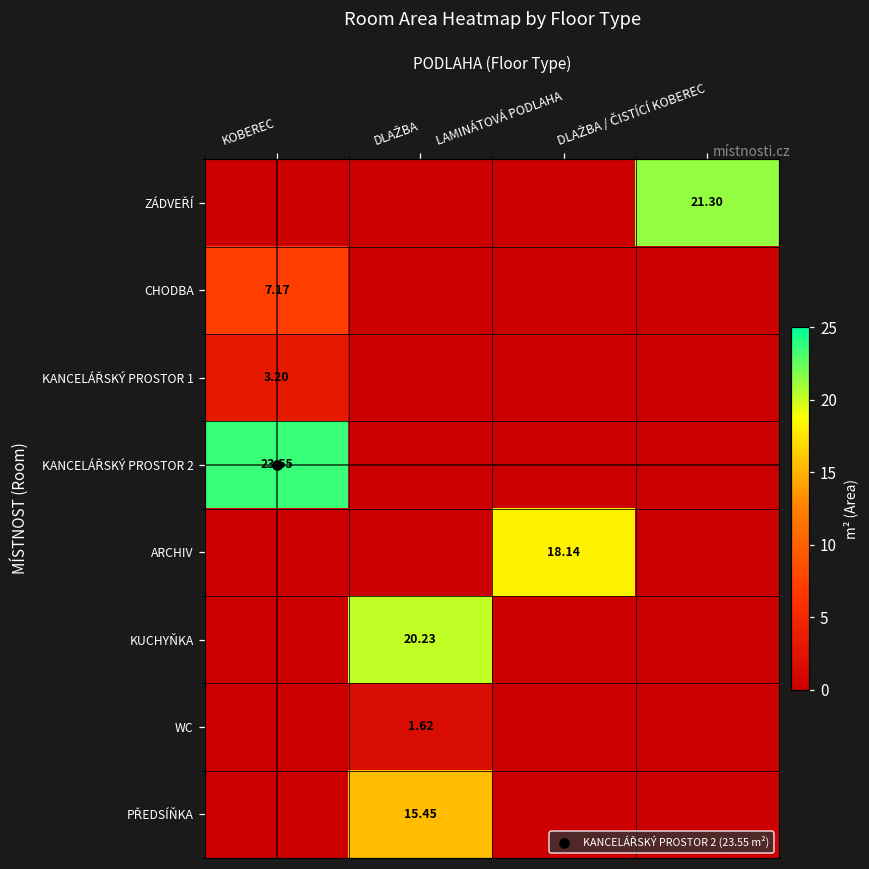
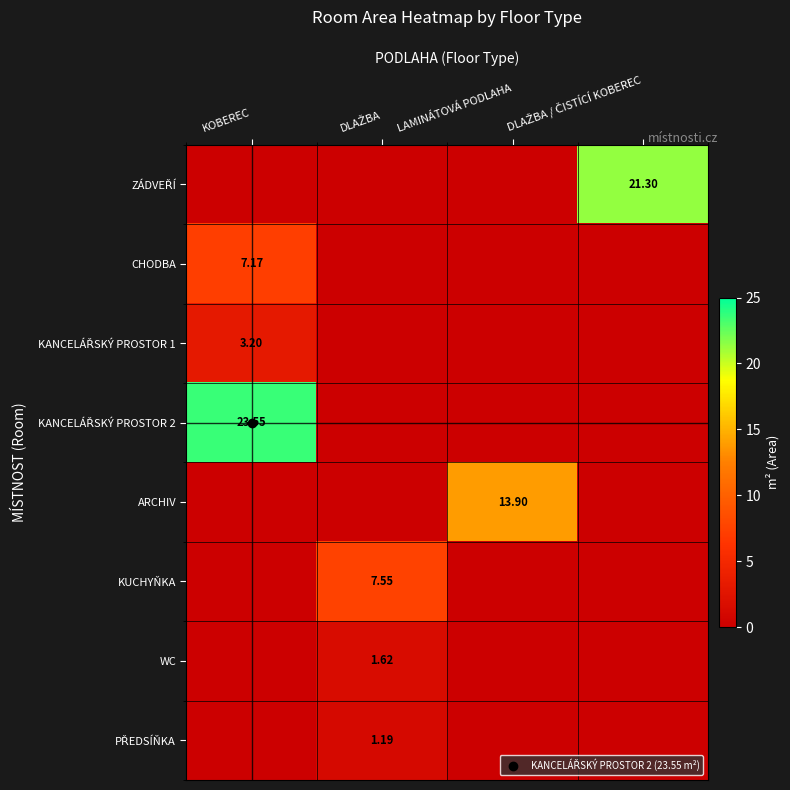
  {
    "ZÁDVEŘÍ": {
      "DLAŽBA / ČISTÍCÍ KOBEREC": 21.30
    },
    "CHODBA": {
      "KOBEREC": 7.17
    },
    "KANCELÁŘSKÝ PROSTOR 1": {
      "KOBEREC": 3.20
    },
    "ARCHIV": {
-     "LAMINÁTOVÁ PODLAHA": 18.14
+     "LAMINÁTOVÁ PODLAHA": 13.90
    },
    "KUCHYŇKA": {
-     "DLAŽBA": 20.23
+     "DLAŽBA": 7.55
    },
    "WC": {
      "DLAŽBA": 1.62
    },
    "PŘEDSÍŇKA": {
-     "DLAŽBA": 15.45
+     "DLAŽBA": 1.19
    }
  }
